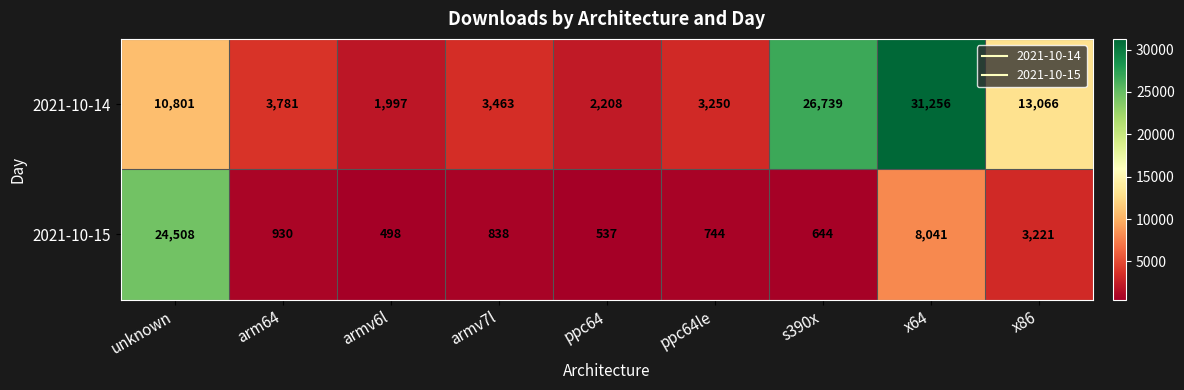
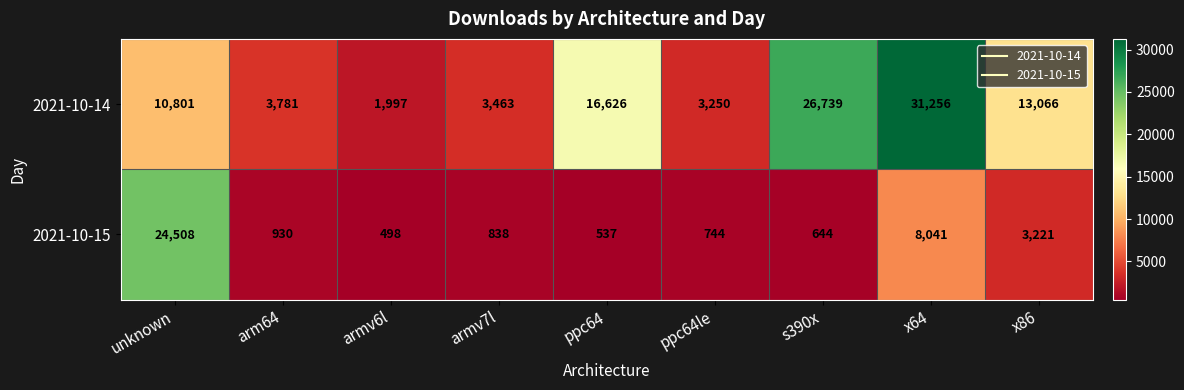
  {
    "2021-10-14": {
      "unknown": "10,801",
      "arm64": "3,781",
      "armv6l": "1,997",
      "armv7l": "3,463",
-     "ppc64": "2,208",
+     "ppc64": "16,626",
      "ppc64le": "3,250",
      "s390x": "26,739",
      "x64": "31,256",
      "x86": "13,066"
    },
    "2021-10-15": {
      "unknown": "24,508",
      "arm64": "930",
      "armv6l": "498",
      "armv7l": "838",
      "ppc64": "537",
      "ppc64le": "744",
      "s390x": "644",
      "x64": "8,041",
      "x86": "3,221"
    }
  }
